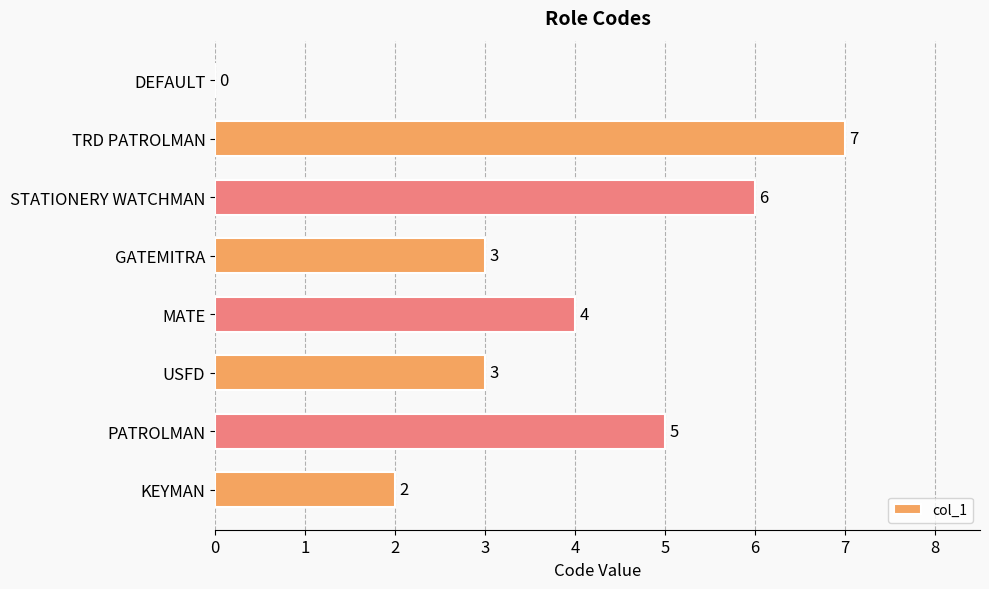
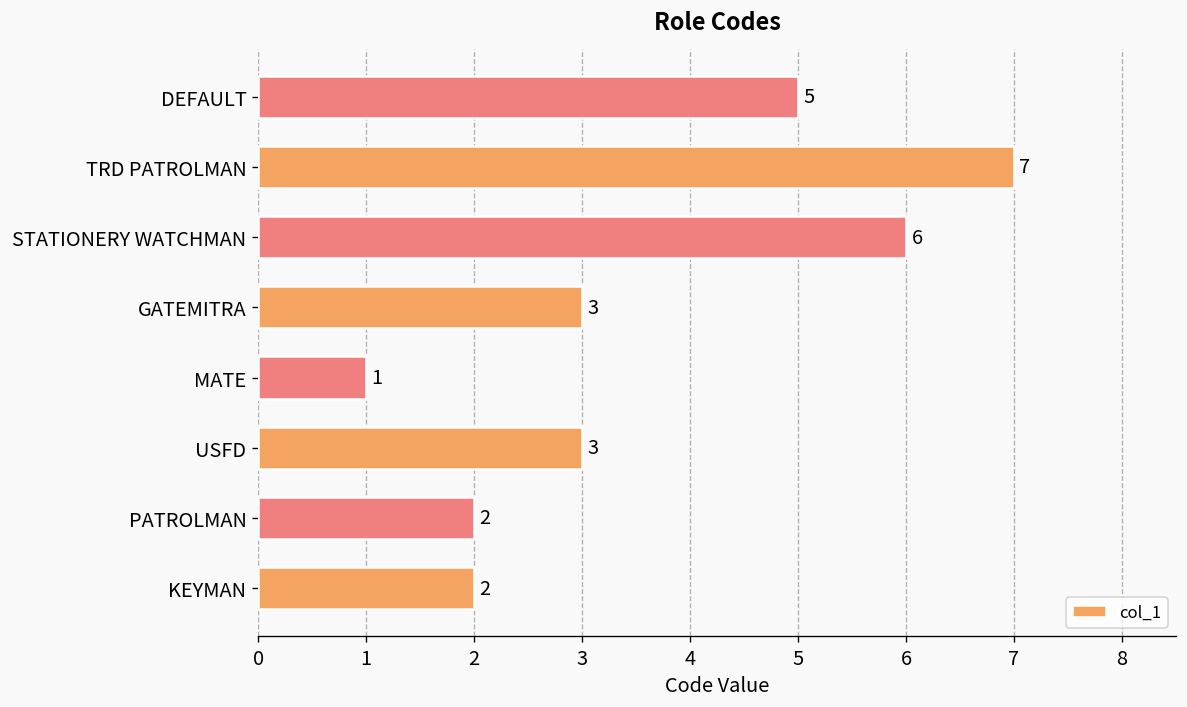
  {
-   "DEFAULT": 0,
+   "DEFAULT": 5,
    "TRD PATROLMAN": 7,
    "STATIONERY WATCHMAN": 6,
    "GATEMITRA": 3,
-   "MATE": 4,
+   "MATE": 1,
    "USFD": 3,
-   "PATROLMAN": 5,
+   "PATROLMAN": 2,
    "KEYMAN": 2
  }
